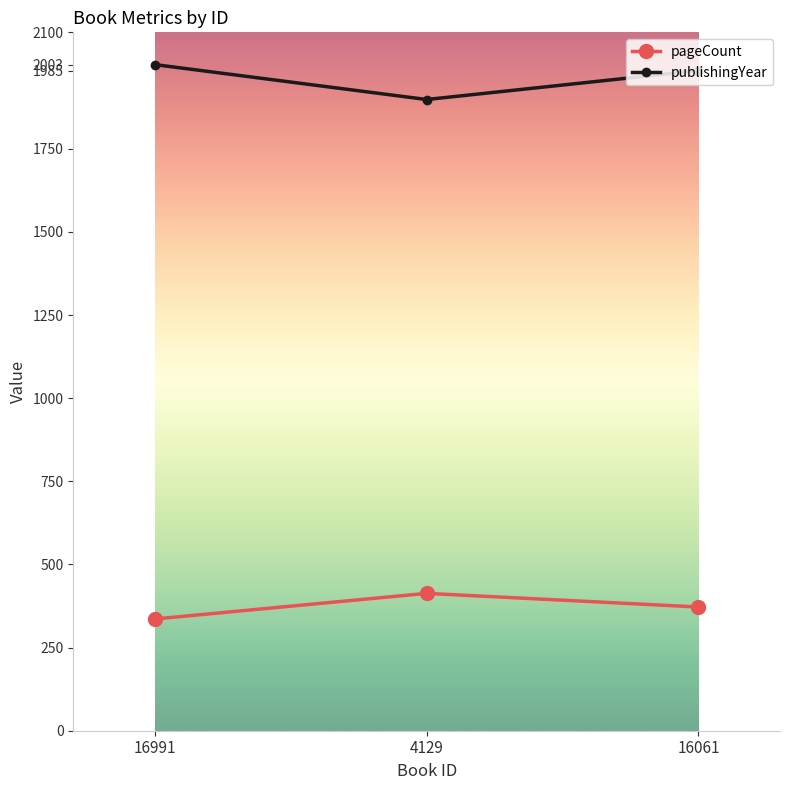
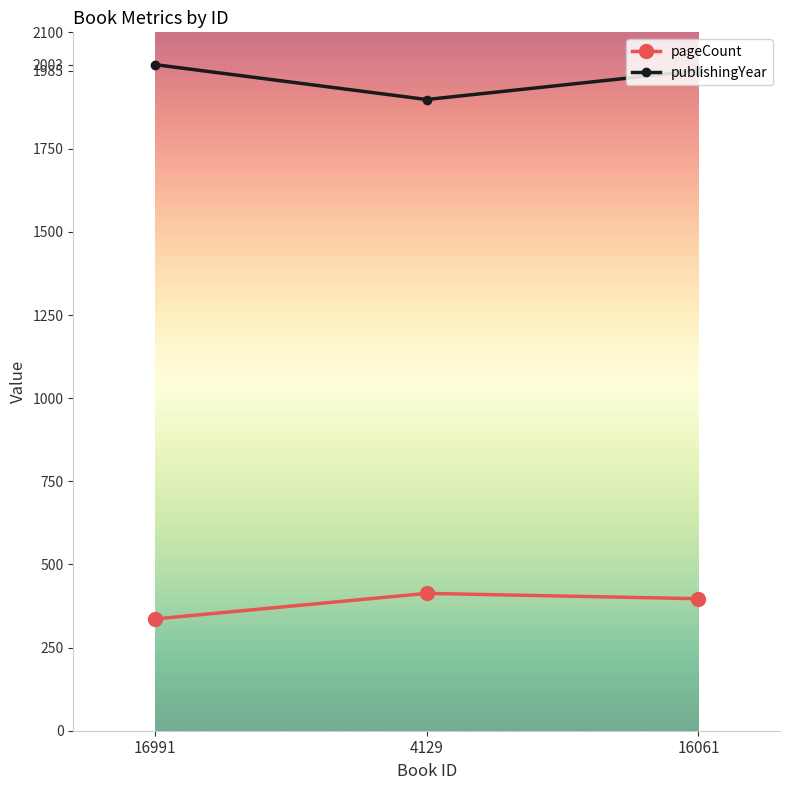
  {
    "pageCount": {
      "16991": 340,
      "4129": 410,
-     "16061": 370
+     "16061": 400
    },
    "publishingYear": {
      "16991": 2000,
      "4129": 1900
    }
  }
